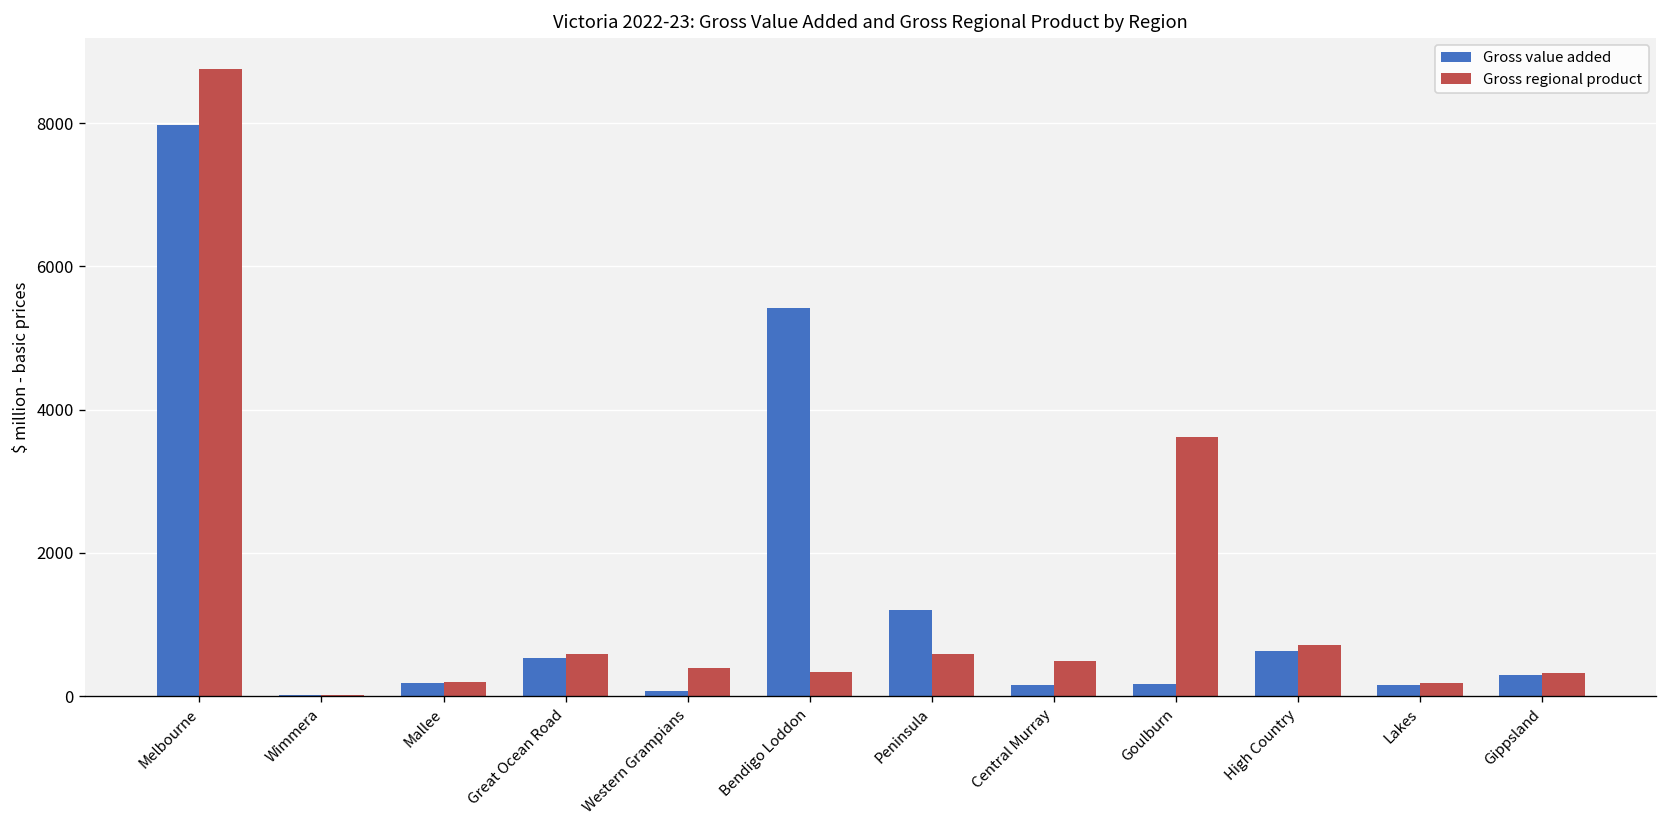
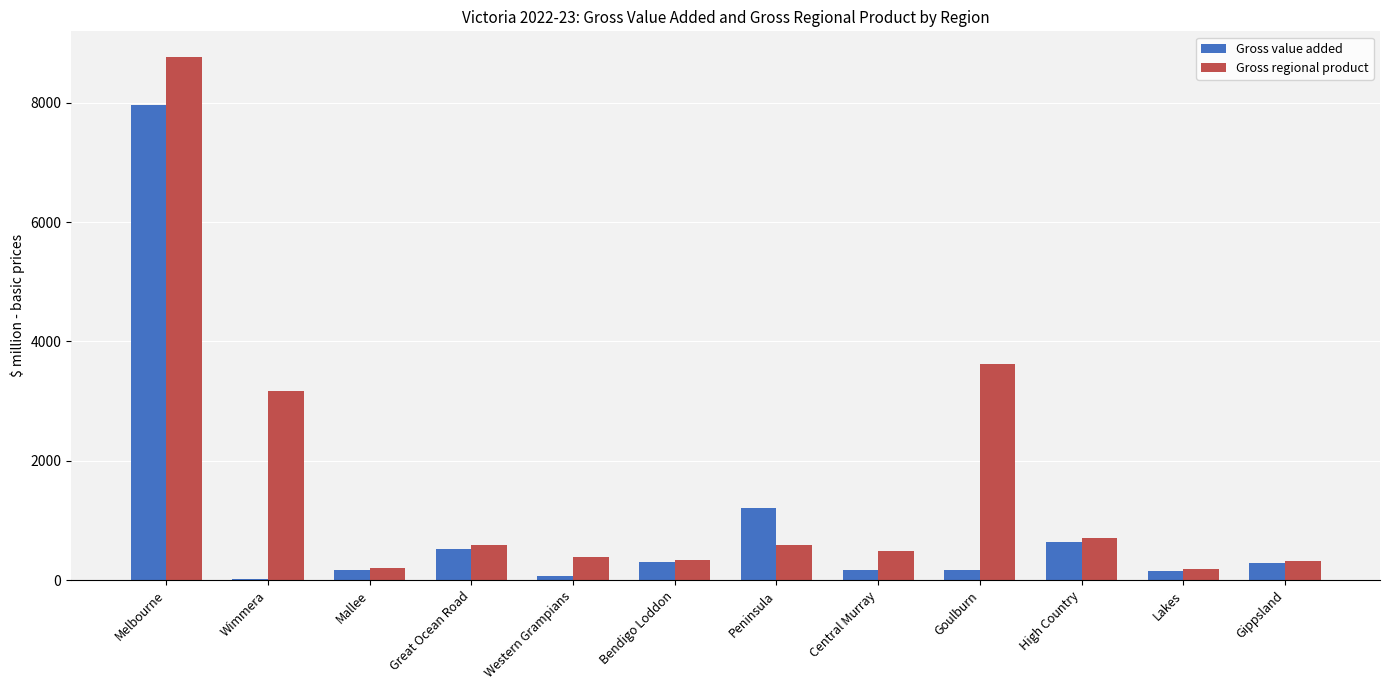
  {
    "Gross value added": {
      "Melbourne": 8000,
      "Mallee": 200,
      "Great Ocean Road": 500,
      "Western Grampians": 100,
-     "Bendigo Loddon": 5400,
+     "Bendigo Loddon": 300,
      "Peninsula": 1200,
      "Central Murray": 200,
      "Goulburn": 200,
      "High Country": 600,
      "Lakes": 200,
      "Gippsland": 300
    },
    "Gross regional product": {
      "Melbourne": 8800,
-     "Wimmera": 0,
+     "Wimmera": 3200,
      "Mallee": 200,
      "Great Ocean Road": 600,
      "Western Grampians": 400,
      "Bendigo Loddon": 300,
      "Peninsula": 600,
      "Central Murray": 500,
      "Goulburn": 3600,
      "High Country": 700,
      "Lakes": 200,
      "Gippsland": 300
    }
  }
